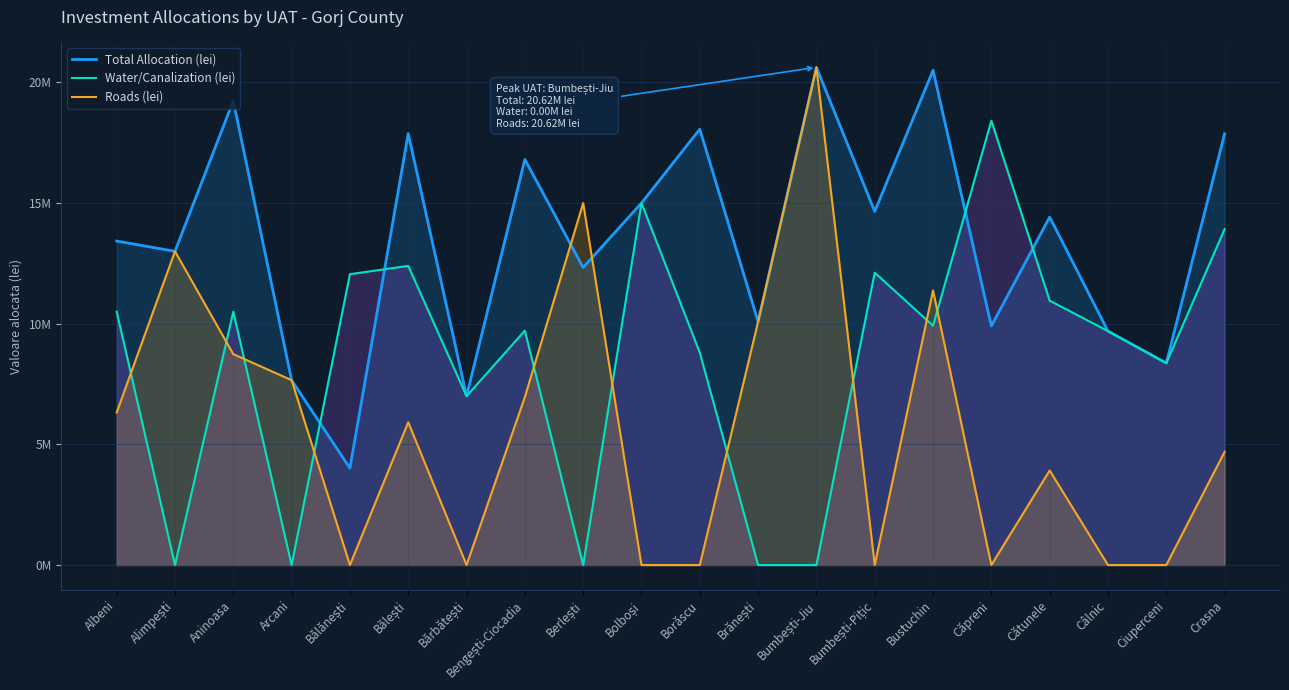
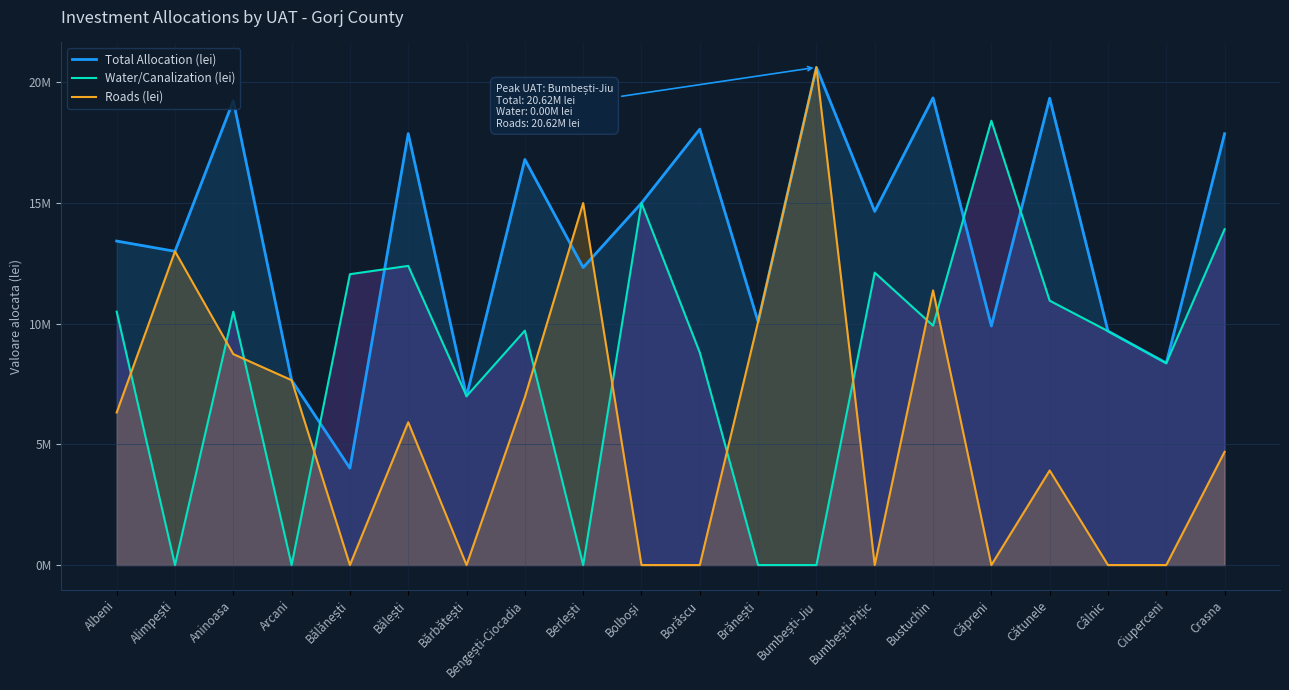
  {
    "Total Allocation (lei)": {
      "Albeni": 13400000,
      "Bălănești": 4000000,
      "Bălești": 17900000,
      "Bengești-Ciocadia": 16800000,
      "Berlești": 12300000,
      "Bumbești-Pițic": 14700000,
-     "Bustuchin": 20500000,
+     "Bustuchin": 19400000,
      "Căpreni": 9900000,
-     "Cătunele": 14400000,
+     "Cătunele": 19300000,
      "Crasna": 17900000
    },
    "Water/Canalization (lei)": {
      "Albeni": 10500000,
      "Alimpești": 0,
      "Aninoasa": 10500000,
      "Arcani": 0,
      "Bălănești": 12100000,
      "Bălești": 12400000,
      "Bengești-Ciocadia": 9700000,
      "Berlești": 0,
      "Borăscu": 8800000,
      "Brănești": 0,
      "Bumbești-Jiu": 0,
      "Bumbești-Pițic": 12100000,
      "Bustuchin": 9900000,
      "Căpreni": 18400000,
      "Cătunele": 11000000,
      "Crasna": 13900000
    },
    "Roads (lei)": {
      "Albeni": 6300000,
      "Aninoasa": 8700000,
      "Bălănești": 0,
      "Bălești": 5900000,
      "Bărbătești": 0,
      "Bengești-Ciocadia": 7000000,
      "Berlești": 15000000,
      "Bolboși": 0,
      "Borăscu": 0,
      "Bumbești-Pițic": 0,
      "Bustuchin": 11400000,
      "Căpreni": 0,
      "Cătunele": 3900000,
      "Câlnic": 0,
      "Ciuperceni": 0,
      "Crasna": 4700000
    }
  }
